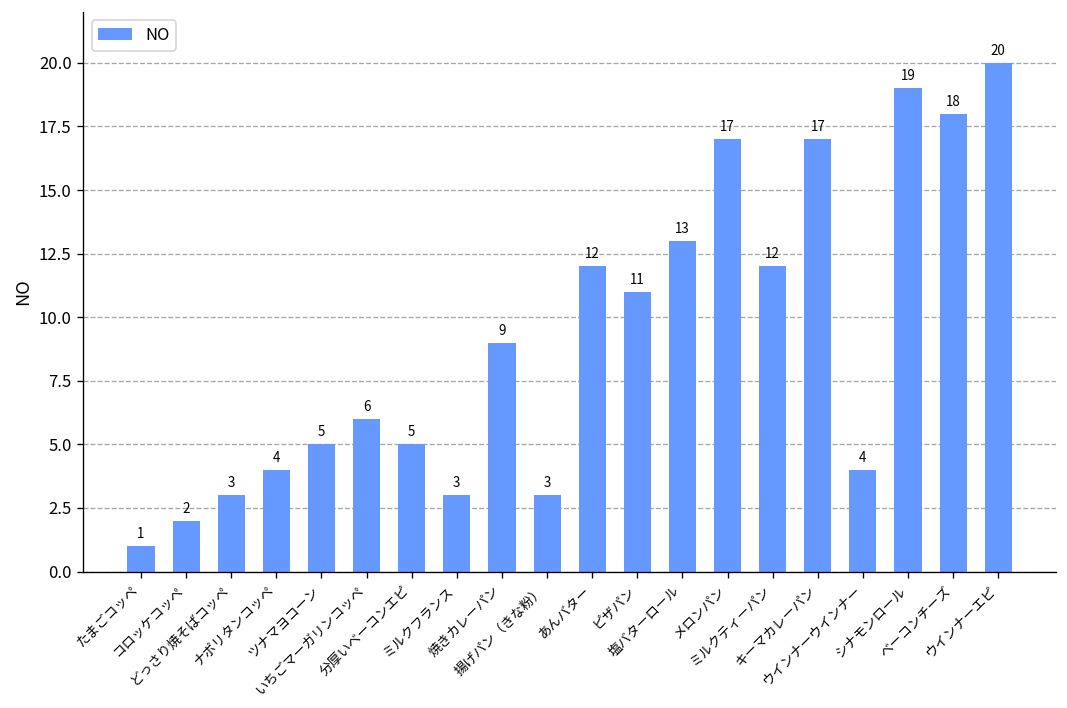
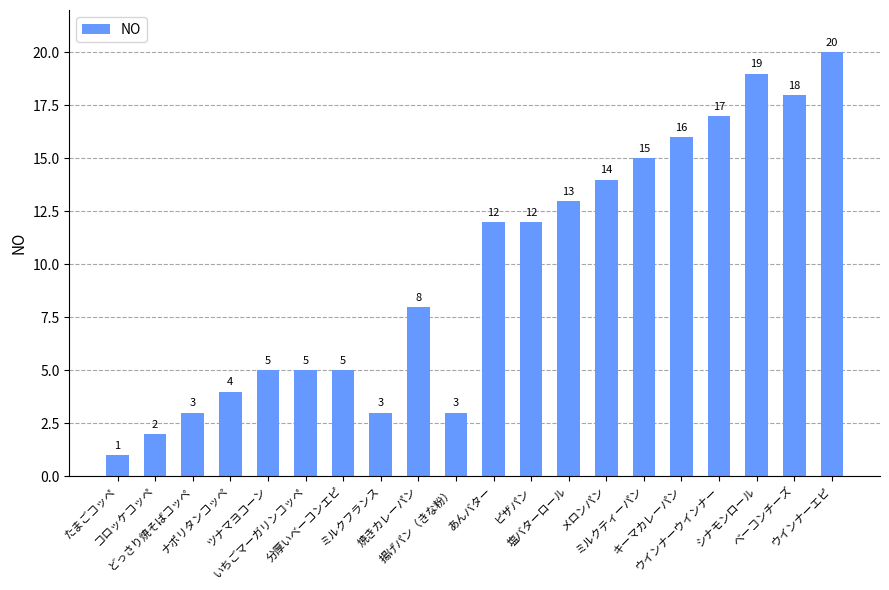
  {
    "たまごコッペ": 1,
    "コロッケコッペ": 2,
    "どっさり焼そばコッペ": 3,
    "ナポリタンコッペ": 4,
    "ツナマヨコーン": 5,
-   "いちごマーガリンコッペ": 6,
+   "いちごマーガリンコッペ": 5,
    "分厚いベーコンエピ": 5,
    "ミルクフランス": 3,
-   "焼きカレーパン": 9,
+   "焼きカレーパン": 8,
    "揚げパン（きな粉）": 3,
    "あんバター": 12,
-   "ピザパン": 11,
+   "ピザパン": 12,
    "塩バターロール": 13,
-   "メロンパン": 17,
-   "ミルクティーパン": 12,
-   "キーマカレーパン": 17,
-   "ウインナーウインナー": 4,
+   "メロンパン": 14,
+   "ミルクティーパン": 15,
+   "キーマカレーパン": 16,
+   "ウインナーウインナー": 17,
    "シナモンロール": 19,
    "ベーコンチーズ": 18,
    "ウインナーエピ": 20
  }
